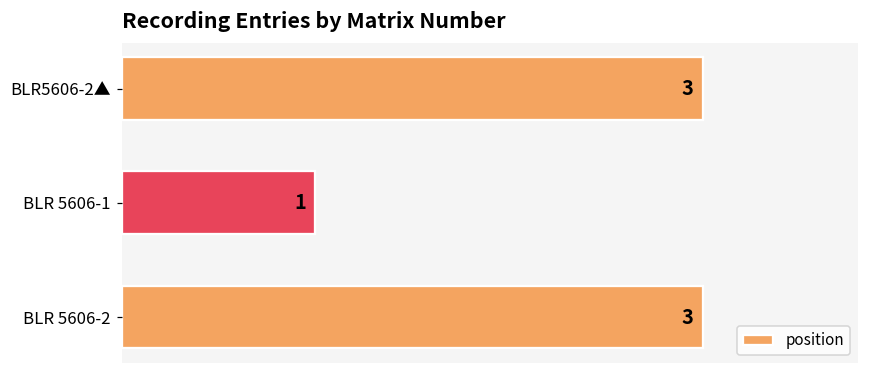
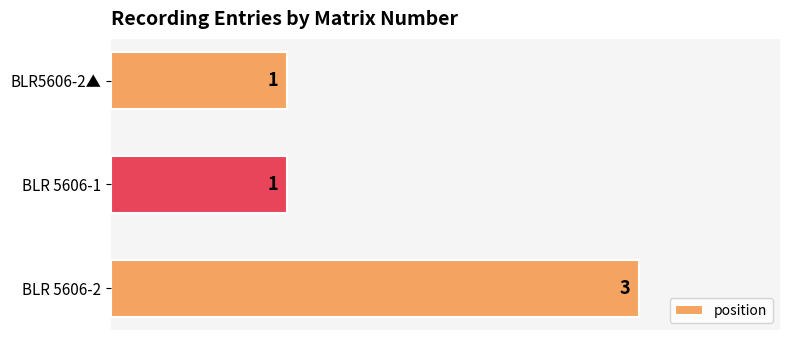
  {
-   "BLR5606-2▲": 3,
+   "BLR5606-2▲": 1,
    "BLR 5606-1": 1,
    "BLR 5606-2": 3
  }
